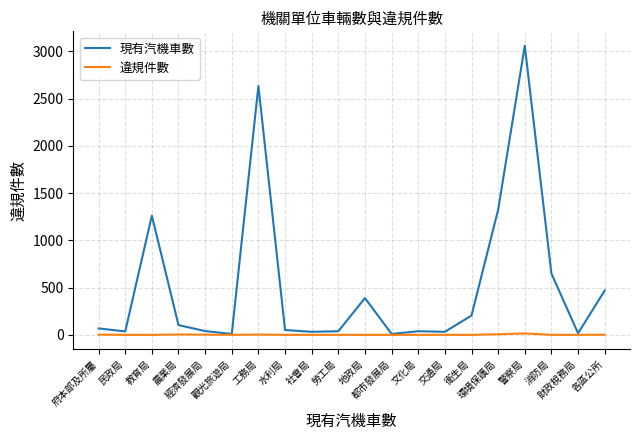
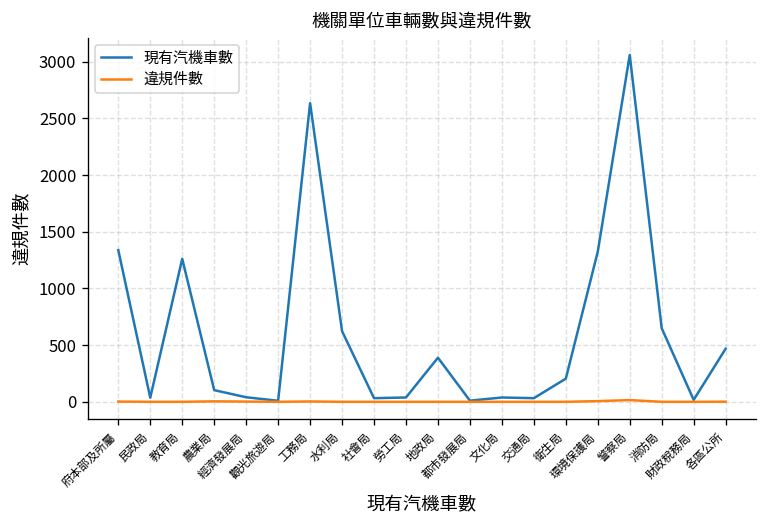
  {
    "現有汽機車數": {
-     "府本部及所屬": 100,
+     "府本部及所屬": 1300,
      "民政局": 0,
      "教育局": 1300,
      "農業局": 100,
      "經濟發展局": 0,
      "工務局": 2600,
-     "水利局": 100,
+     "水利局": 600,
      "社會局": 0,
      "勞工局": 0,
      "地政局": 400,
      "文化局": 0,
      "交通局": 0,
      "衛生局": 200,
      "環境保護局": 1300,
      "警察局": 3100,
      "消防局": 600,
      "各區公所": 500
    },
    "違規件數": {
      "府本部及所屬": 0,
      "民政局": 0,
      "教育局": 0,
      "農業局": 0,
      "經濟發展局": 0,
      "工務局": 0,
      "水利局": 0,
      "社會局": 0,
      "勞工局": 0,
      "地政局": 0,
      "文化局": 0,
      "交通局": 0,
      "衛生局": 0,
      "環境保護局": 0,
      "警察局": 0,
      "消防局": 0,
      "各區公所": 0
    }
  }
